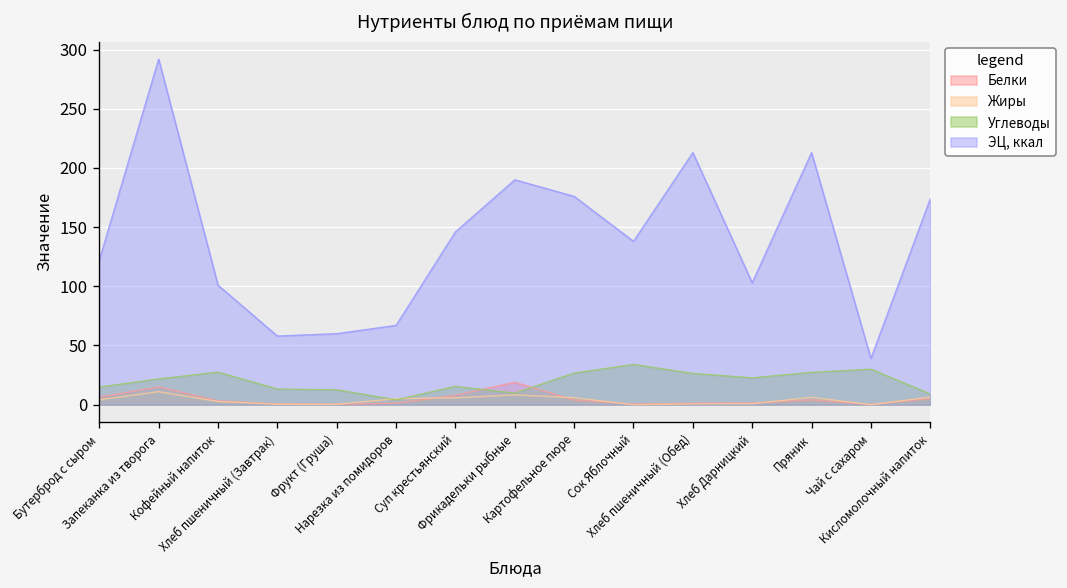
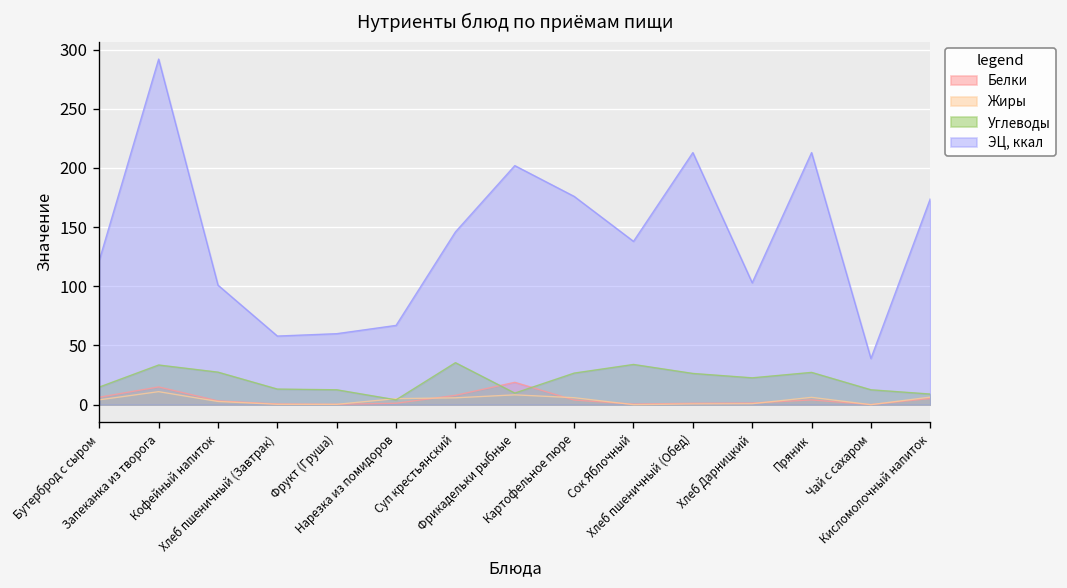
  {
    "Углеводы": {
      "Бутерброд с сыром": 10,
-     "Запеканка из творога": 20,
+     "Запеканка из творога": 30,
      "Кофейный напиток": 30,
      "Хлеб пшеничный (Завтрак)": 10,
      "Фрукт (Груша)": 10,
-     "Суп крестьянский": 20,
+     "Суп крестьянский": 40,
      "Картофельное пюре": 30,
      "Сок Яблочный": 30,
      "Хлеб пшеничный (Обед)": 30,
      "Хлеб Дарницкий": 20,
      "Пряник": 30,
-     "Чай с сахаром": 30
+     "Чай с сахаром": 10
    },
    "ЭЦ, ккал": {
      "Бутерброд с сыром": 120,
      "Запеканка из творога": 290,
      "Кофейный напиток": 100,
      "Хлеб пшеничный (Завтрак)": 60,
      "Фрукт (Груша)": 60,
      "Нарезка из помидоров": 70,
      "Суп крестьянский": 150,
-     "Фрикадельки рыбные": 190,
+     "Фрикадельки рыбные": 200,
      "Картофельное пюре": 180,
      "Сок Яблочный": 140,
      "Хлеб пшеничный (Обед)": 210,
      "Хлеб Дарницкий": 100,
      "Пряник": 210,
      "Чай с сахаром": 40,
      "Кисломолочный напиток": 170
    }
  }
